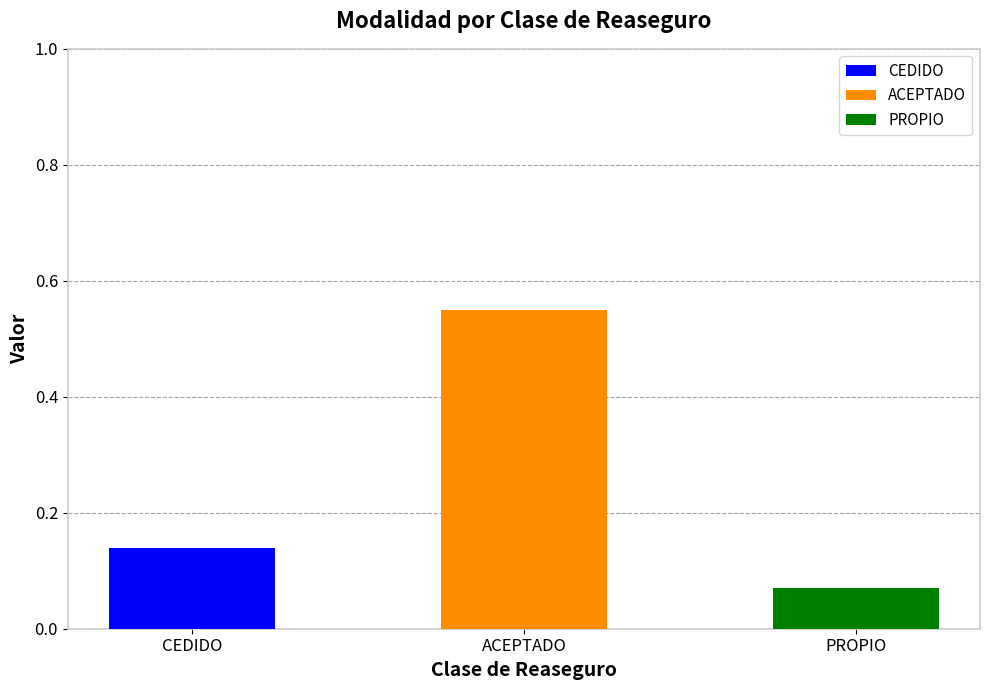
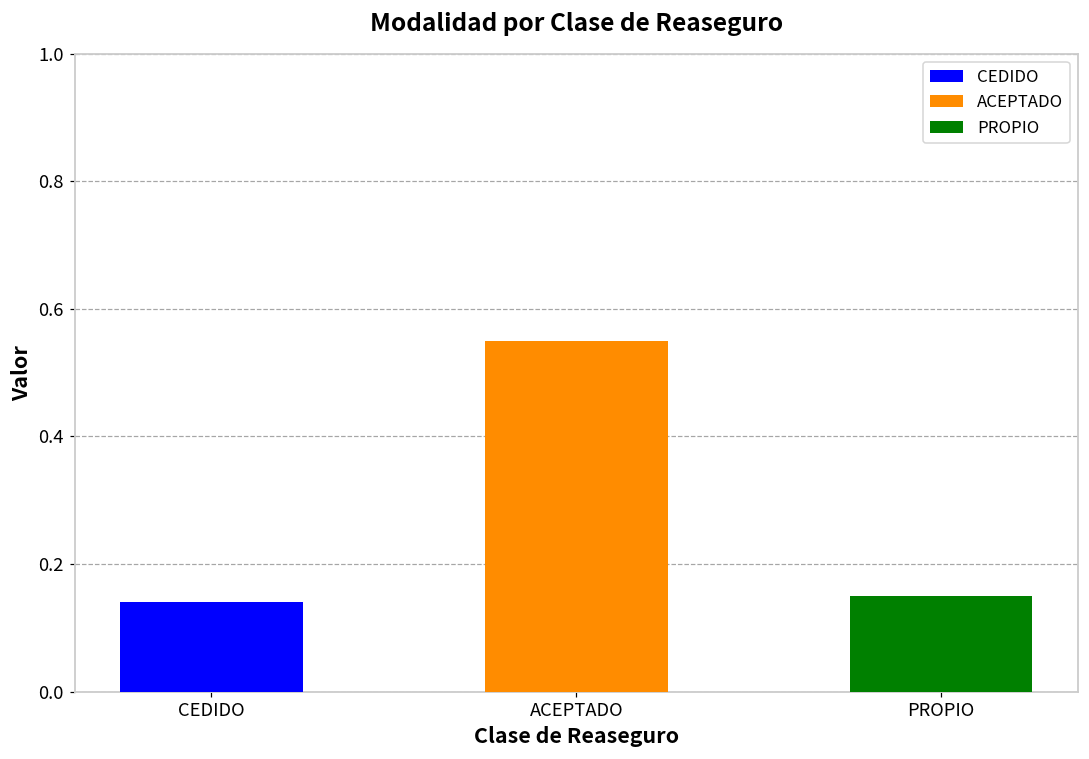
  {
    "CEDIDO": 0.14,
    "ACEPTADO": 0.55,
-   "PROPIO": 0.07
+   "PROPIO": 0.15
  }
